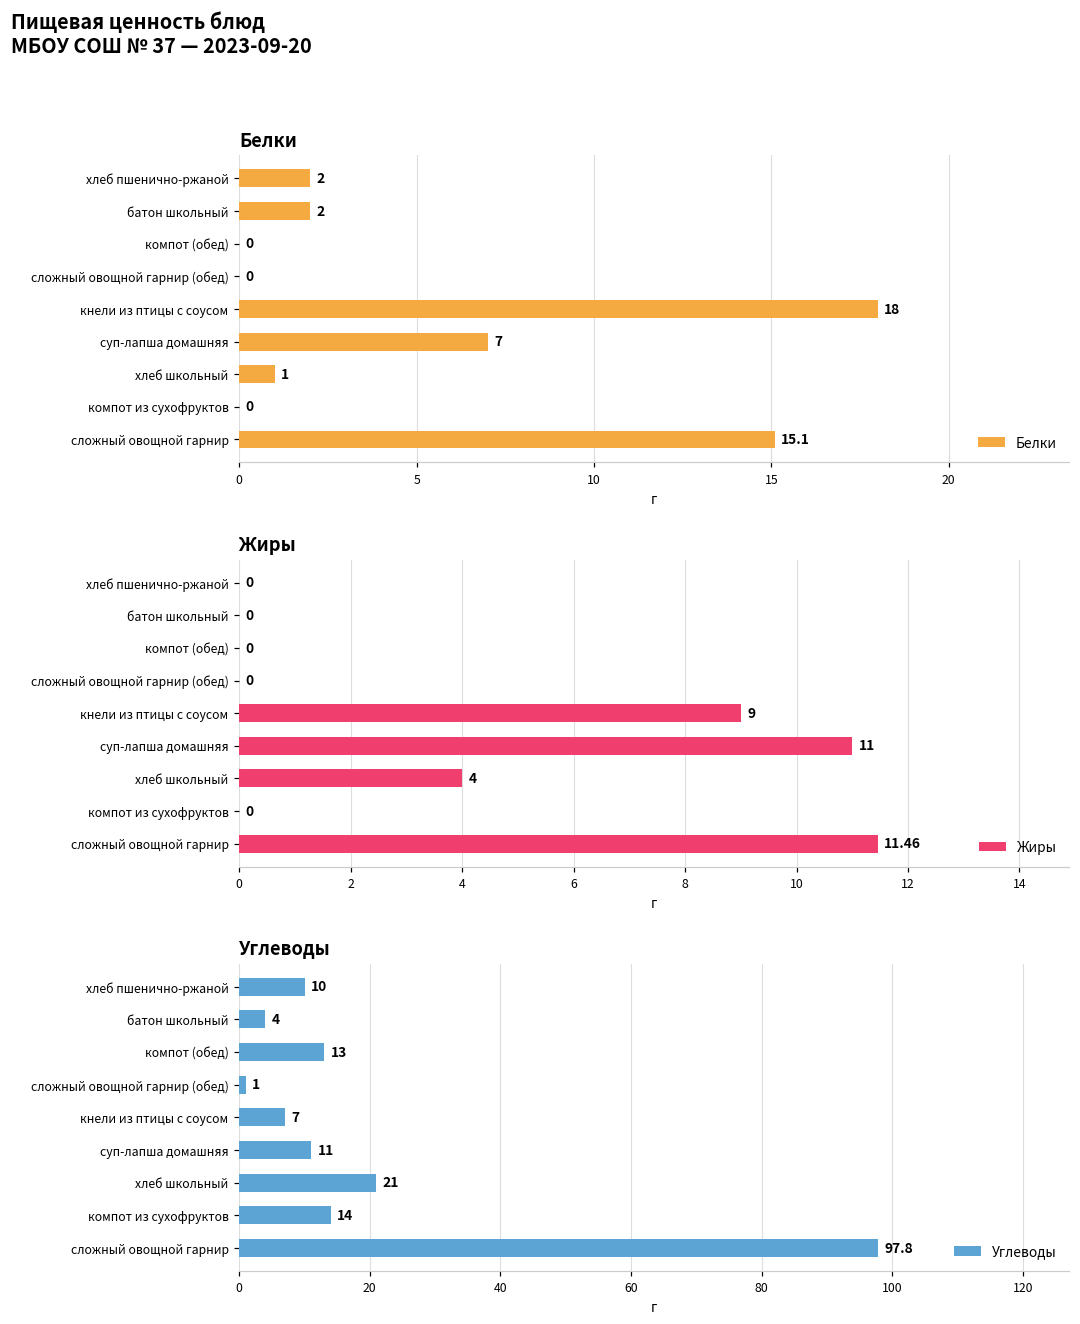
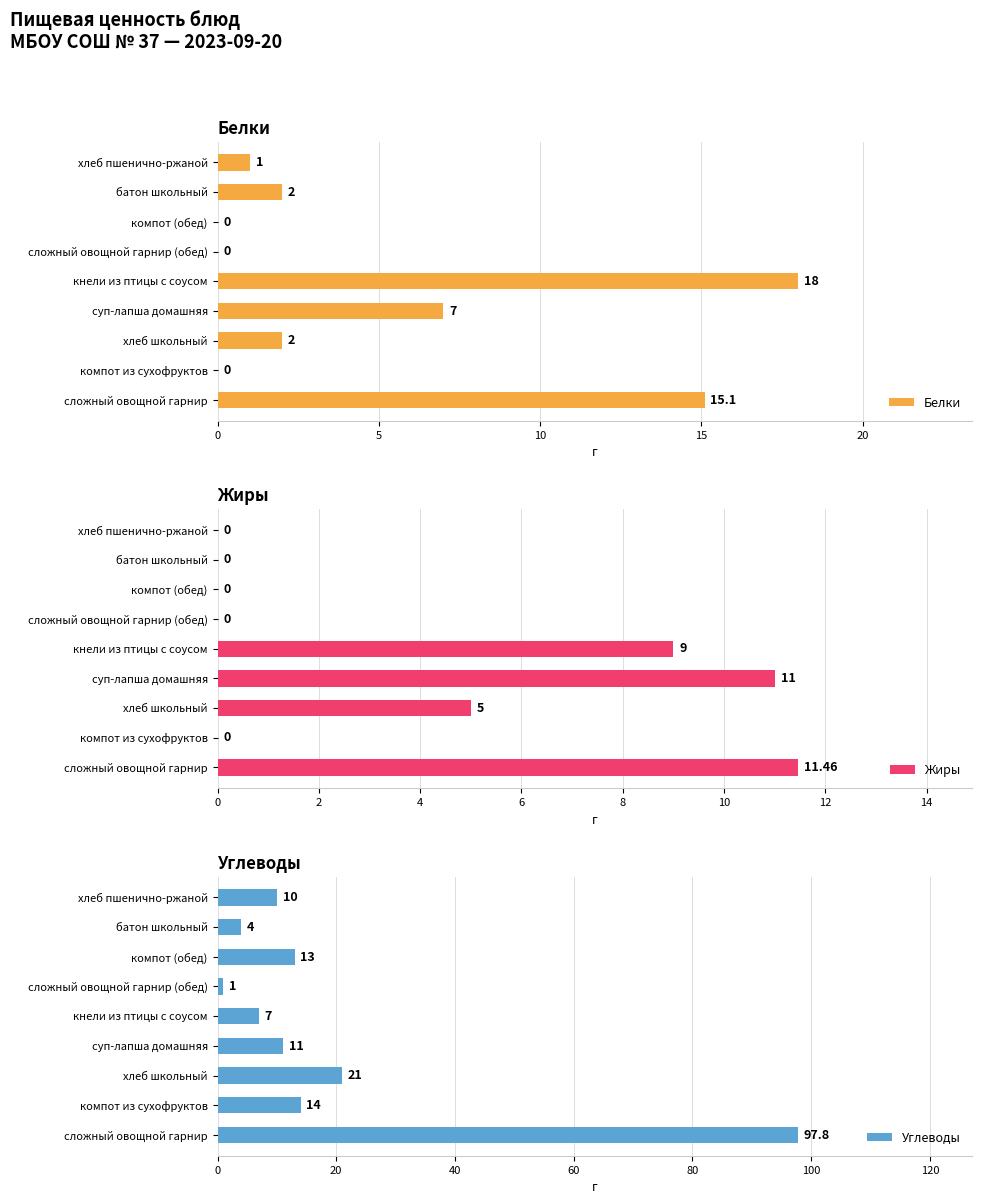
  {
    "Белки": {
-     "хлеб пшенично-ржаной": 2,
+     "хлеб пшенично-ржаной": 1,
      "батон школьный": 2,
      "компот (обед)": 0,
      "сложный овощной гарнир (обед)": 0,
      "кнели из птицы с соусом": 18,
      "суп-лапша домашняя": 7,
-     "хлеб школьный": 1,
+     "хлеб школьный": 2,
      "компот из сухофруктов": 0,
      "сложный овощной гарнир": 15.1
    },
    "Жиры": {
      "хлеб пшенично-ржаной": 0,
      "батон школьный": 0,
      "компот (обед)": 0,
      "сложный овощной гарнир (обед)": 0,
      "кнели из птицы с соусом": 9,
      "суп-лапша домашняя": 11,
-     "хлеб школьный": 4,
+     "хлеб школьный": 5,
      "компот из сухофруктов": 0,
      "сложный овощной гарнир": 11.46
    },
    "Углеводы": {
      "хлеб пшенично-ржаной": 10,
      "батон школьный": 4,
      "компот (обед)": 13,
      "сложный овощной гарнир (обед)": 1,
      "кнели из птицы с соусом": 7,
      "суп-лапша домашняя": 11,
      "хлеб школьный": 21,
      "компот из сухофруктов": 14,
      "сложный овощной гарнир": 97.8
    }
  }
